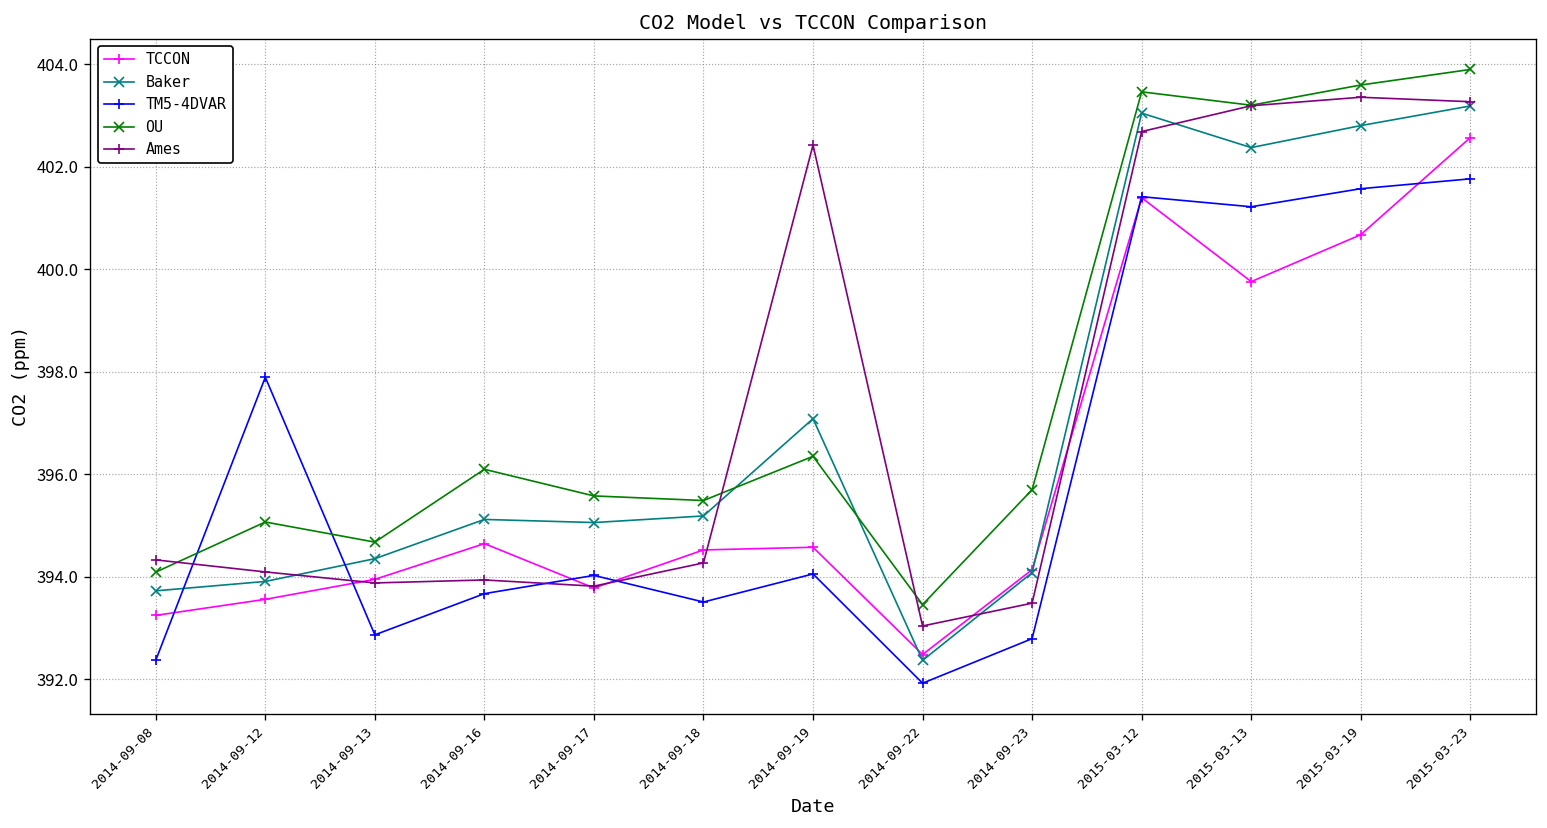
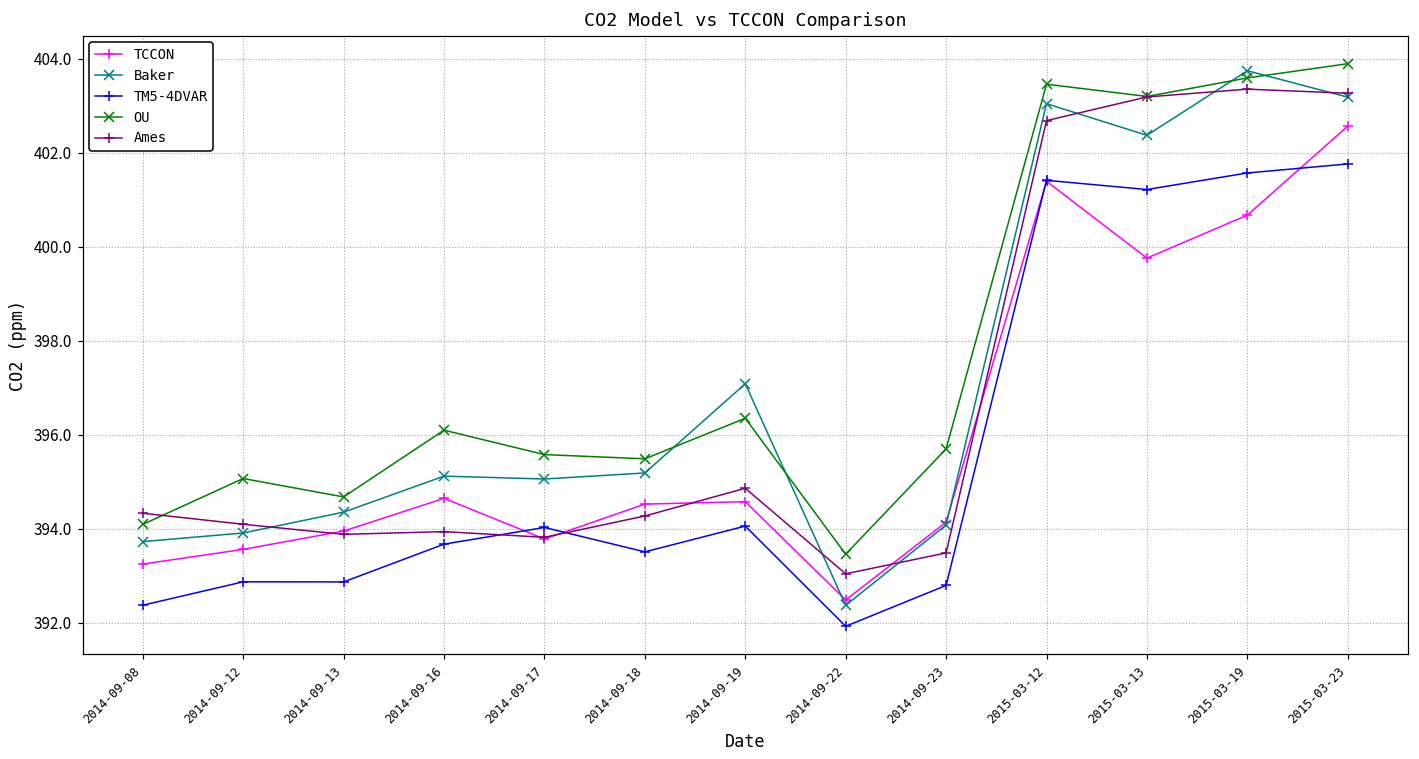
  {
    "TCCON": {
      "2014-09-08": 393.2,
      "2014-09-12": 393.6,
      "2014-09-13": 394.0,
      "2014-09-16": 394.6,
      "2014-09-18": 394.5,
      "2014-09-19": 394.6,
      "2014-09-22": 392.5,
      "2014-09-23": 394.1,
      "2015-03-13": 399.8,
      "2015-03-19": 400.7,
      "2015-03-23": 402.6
    },
    "Baker": {
      "2014-09-08": 393.7,
      "2014-09-12": 393.9,
      "2014-09-13": 394.4,
      "2014-09-16": 395.1,
      "2014-09-17": 395.1,
      "2014-09-18": 395.2,
      "2014-09-19": 397.1,
      "2014-09-22": 392.4,
      "2014-09-23": 394.1,
      "2015-03-12": 403.0,
      "2015-03-13": 402.4,
-     "2015-03-19": 402.8,
+     "2015-03-19": 403.8,
      "2015-03-23": 403.2
    },
    "TM5-4DVAR": {
      "2014-09-08": 392.4,
-     "2014-09-12": 397.9,
+     "2014-09-12": 392.9,
      "2014-09-13": 392.9,
      "2014-09-16": 393.7,
      "2014-09-17": 394.0,
      "2014-09-18": 393.5,
      "2014-09-19": 394.1,
      "2014-09-22": 391.9,
      "2014-09-23": 392.8,
      "2015-03-13": 401.2,
      "2015-03-19": 401.6,
      "2015-03-23": 401.8
    },
    "OU": {
      "2014-09-08": 394.1,
      "2014-09-12": 395.1,
      "2014-09-13": 394.7,
      "2014-09-16": 396.1,
      "2014-09-17": 395.6,
      "2014-09-18": 395.5,
      "2014-09-19": 396.4,
      "2014-09-22": 393.5,
      "2014-09-23": 395.7,
      "2015-03-12": 403.5,
      "2015-03-19": 403.6,
      "2015-03-23": 403.9
    },
    "Ames": {
      "2014-09-08": 394.3,
      "2014-09-12": 394.1,
      "2014-09-13": 393.9,
      "2014-09-16": 393.9,
      "2014-09-18": 394.3,
-     "2014-09-19": 402.4,
+     "2014-09-19": 394.9,
      "2014-09-22": 393.0,
      "2014-09-23": 393.5,
      "2015-03-12": 402.7,
      "2015-03-19": 403.4,
      "2015-03-23": 403.3
    }
  }
